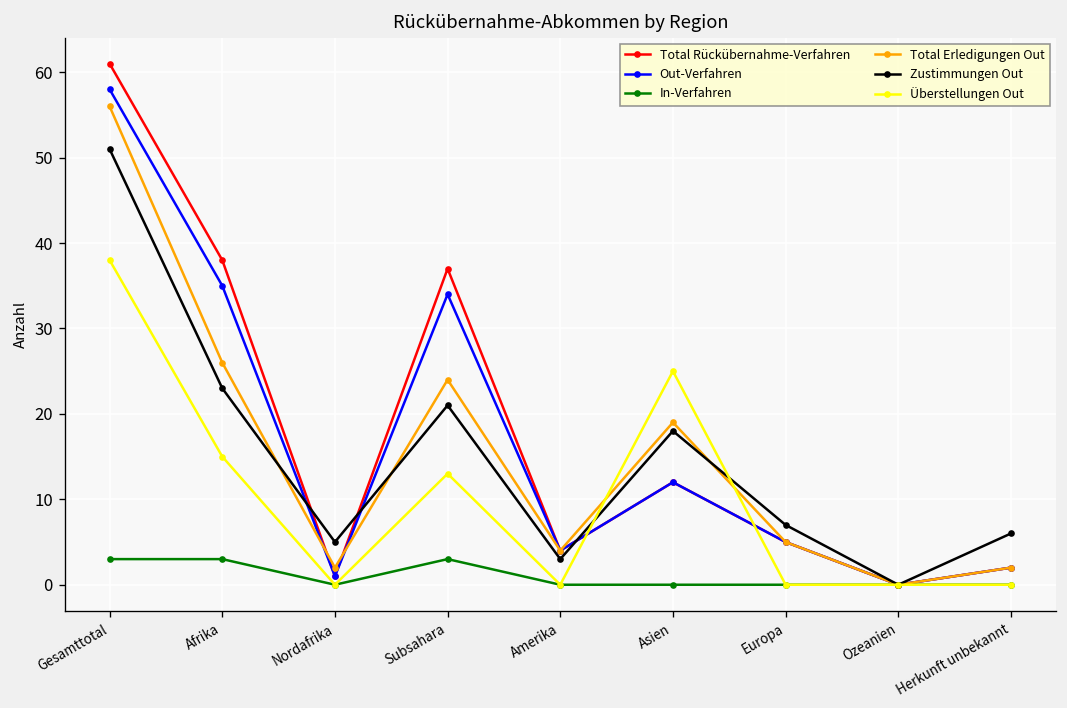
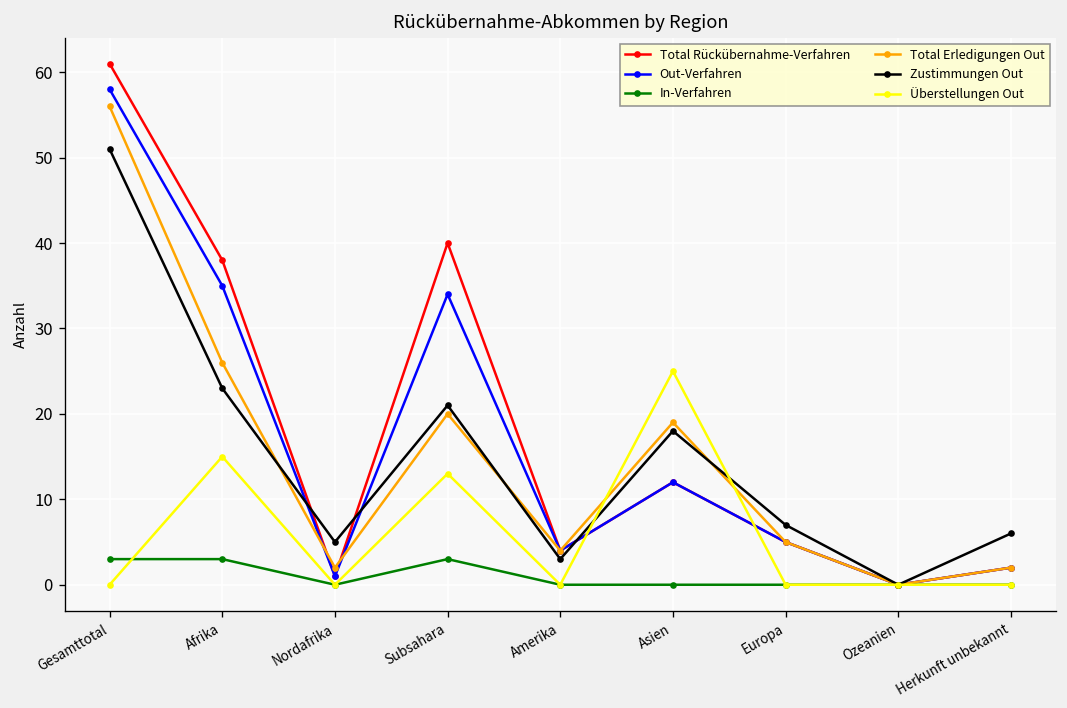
  {
    "Total Rückübernahme-Verfahren": {
      "Gesamttotal": 61,
      "Afrika": 38,
-     "Subsahara": 37
+     "Subsahara": 40
    },
    "Out-Verfahren": {
      "Gesamttotal": 58,
      "Afrika": 35,
      "Subsahara": 34
    },
    "In-Verfahren": {
      "Gesamttotal": 3,
      "Afrika": 3,
      "Subsahara": 3,
      "Asien": 0
    },
    "Total Erledigungen Out": {
      "Gesamttotal": 56,
      "Afrika": 26,
      "Nordafrika": 2,
-     "Subsahara": 24,
+     "Subsahara": 20,
      "Asien": 19
    },
    "Zustimmungen Out": {
      "Gesamttotal": 51,
      "Afrika": 23,
      "Nordafrika": 5,
      "Subsahara": 21,
      "Amerika": 3,
      "Asien": 18,
      "Europa": 7,
      "Herkunft unbekannt": 6
    },
    "Überstellungen Out": {
-     "Gesamttotal": 38,
+     "Gesamttotal": 0,
      "Afrika": 15,
      "Subsahara": 13,
      "Asien": 25
    }
  }
